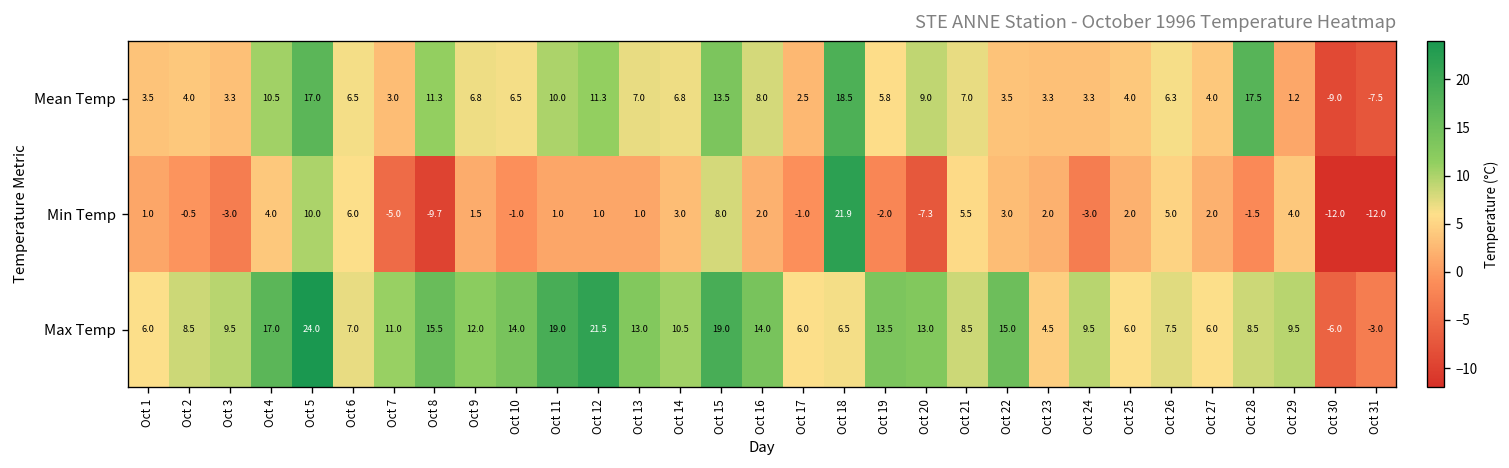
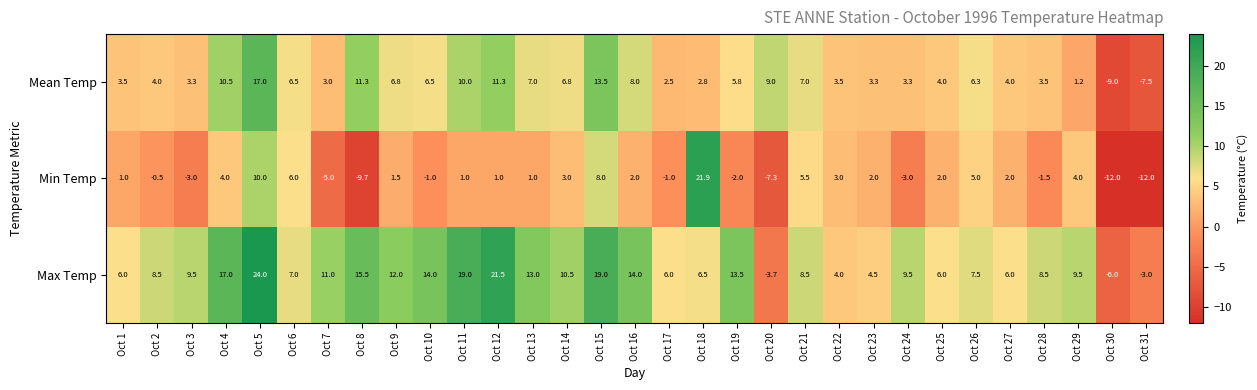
  {
    "Mean Temp": {
      "Oct 1": 3.5,
      "Oct 2": 4.0,
      "Oct 3": 3.3,
      "Oct 4": 10.5,
      "Oct 5": 17.0,
      "Oct 6": 6.5,
      "Oct 7": 3.0,
      "Oct 8": 11.3,
      "Oct 9": 6.8,
      "Oct 10": 6.5,
      "Oct 11": 10.0,
      "Oct 12": 11.3,
      "Oct 13": 7.0,
      "Oct 14": 6.8,
      "Oct 15": 13.5,
      "Oct 16": 8.0,
      "Oct 17": 2.5,
-     "Oct 18": 18.5,
+     "Oct 18": 2.8,
      "Oct 19": 5.8,
      "Oct 20": 9.0,
      "Oct 21": 7.0,
      "Oct 22": 3.5,
      "Oct 23": 3.3,
      "Oct 24": 3.3,
      "Oct 25": 4.0,
      "Oct 26": 6.3,
      "Oct 27": 4.0,
-     "Oct 28": 17.5,
+     "Oct 28": 3.5,
      "Oct 29": 1.2,
      "Oct 30": -9.0,
      "Oct 31": -7.5
    },
    "Min Temp": {
      "Oct 1": 1.0,
      "Oct 2": -0.5,
      "Oct 3": -3.0,
      "Oct 4": 4.0,
      "Oct 5": 10.0,
      "Oct 6": 6.0,
      "Oct 7": -5.0,
      "Oct 8": -9.7,
      "Oct 9": 1.5,
      "Oct 10": -1.0,
      "Oct 11": 1.0,
      "Oct 12": 1.0,
      "Oct 13": 1.0,
      "Oct 14": 3.0,
      "Oct 15": 8.0,
      "Oct 16": 2.0,
      "Oct 17": -1.0,
      "Oct 18": 21.9,
      "Oct 19": -2.0,
      "Oct 20": -7.3,
      "Oct 21": 5.5,
      "Oct 22": 3.0,
      "Oct 23": 2.0,
      "Oct 24": -3.0,
      "Oct 25": 2.0,
      "Oct 26": 5.0,
      "Oct 27": 2.0,
      "Oct 28": -1.5,
      "Oct 29": 4.0,
      "Oct 30": -12.0,
      "Oct 31": -12.0
    },
    "Max Temp": {
      "Oct 1": 6.0,
      "Oct 2": 8.5,
      "Oct 3": 9.5,
      "Oct 4": 17.0,
      "Oct 5": 24.0,
      "Oct 6": 7.0,
      "Oct 7": 11.0,
      "Oct 8": 15.5,
      "Oct 9": 12.0,
      "Oct 10": 14.0,
      "Oct 11": 19.0,
      "Oct 12": 21.5,
      "Oct 13": 13.0,
      "Oct 14": 10.5,
      "Oct 15": 19.0,
      "Oct 16": 14.0,
      "Oct 17": 6.0,
      "Oct 18": 6.5,
      "Oct 19": 13.5,
-     "Oct 20": 13.0,
+     "Oct 20": -3.7,
      "Oct 21": 8.5,
-     "Oct 22": 15.0,
+     "Oct 22": 4.0,
      "Oct 23": 4.5,
      "Oct 24": 9.5,
      "Oct 25": 6.0,
      "Oct 26": 7.5,
      "Oct 27": 6.0,
      "Oct 28": 8.5,
      "Oct 29": 9.5,
      "Oct 30": -6.0,
      "Oct 31": -3.0
    }
  }
